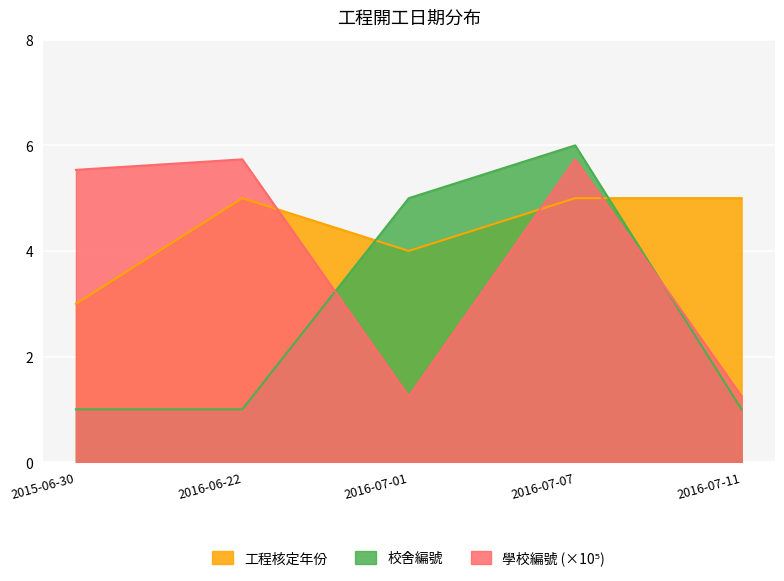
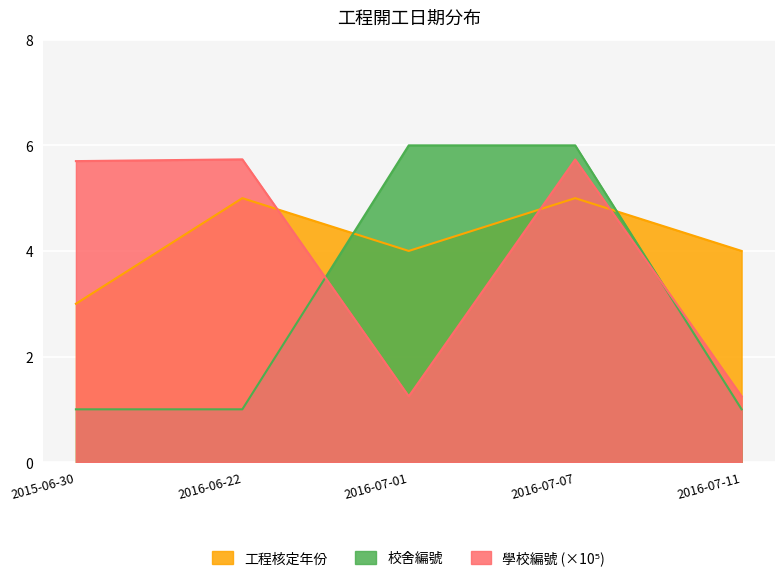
  {
    "工程核定年份": {
      "2015-06-30": 3.0,
      "2016-06-22": 5.0,
      "2016-07-01": 4.0,
      "2016-07-07": 5.0,
-     "2016-07-11": 5.0
+     "2016-07-11": 4.0
    },
    "校舍編號": {
      "2015-06-30": 1,
      "2016-06-22": 1,
-     "2016-07-01": 5,
+     "2016-07-01": 6,
      "2016-07-07": 6,
      "2016-07-11": 1
    },
    "學校編號 (×10⁵)": {
-     "2015-06-30": 5.5,
+     "2015-06-30": 5.7,
      "2016-06-22": 5.7,
      "2016-07-01": 1.2,
      "2016-07-07": 5.7,
      "2016-07-11": 1.2
    }
  }
